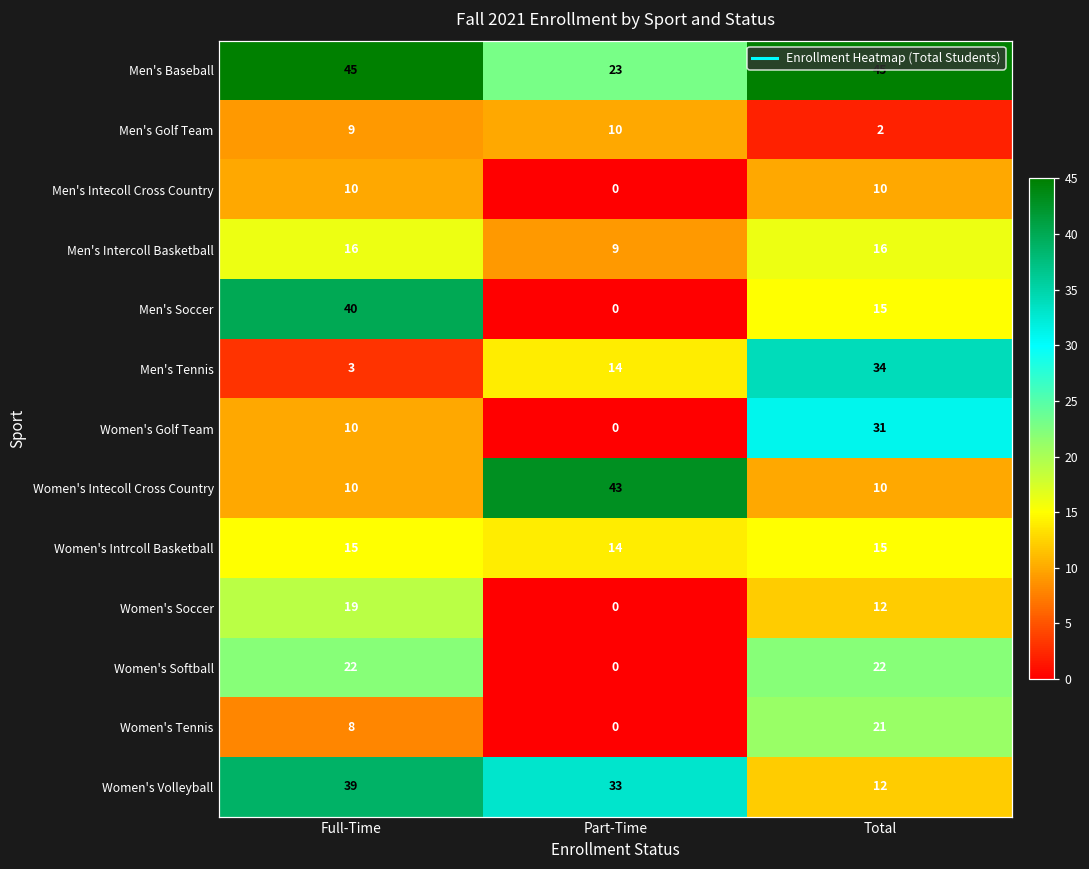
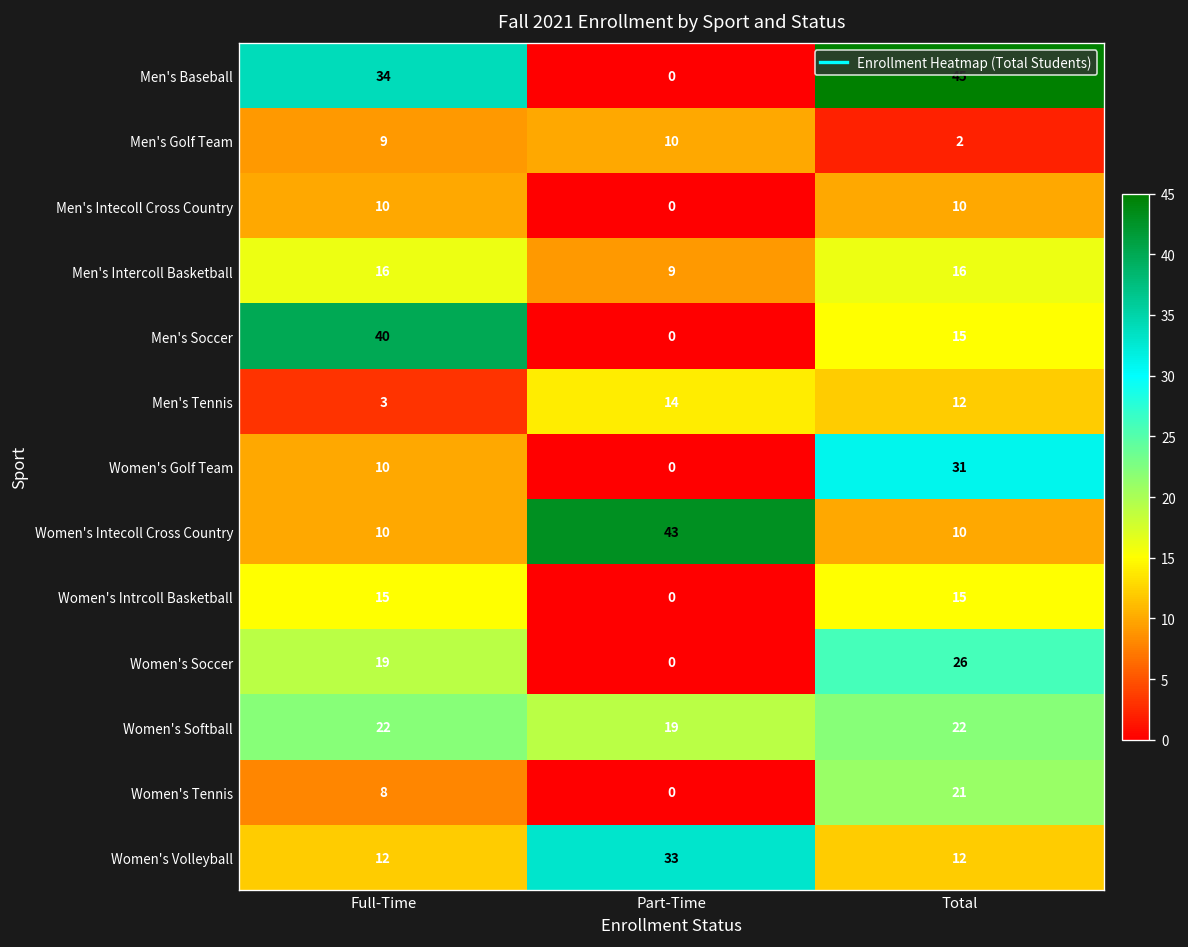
  {
    "Men's Baseball": {
-     "Full-Time": 45,
-     "Part-Time": 23
+     "Full-Time": 34,
+     "Part-Time": 0
    },
    "Men's Golf Team": {
      "Full-Time": 9,
      "Part-Time": 10,
      "Total": 2
    },
    "Men's Intecoll Cross Country": {
      "Full-Time": 10,
      "Part-Time": 0,
      "Total": 10
    },
    "Men's Intercoll Basketball": {
      "Full-Time": 16,
      "Part-Time": 9,
      "Total": 16
    },
    "Men's Soccer": {
      "Full-Time": 40,
      "Part-Time": 0,
      "Total": 15
    },
    "Men's Tennis": {
      "Full-Time": 3,
      "Part-Time": 14,
-     "Total": 34
+     "Total": 12
    },
    "Women's Golf Team": {
      "Full-Time": 10,
      "Part-Time": 0,
      "Total": 31
    },
    "Women's Intecoll Cross Country": {
      "Full-Time": 10,
      "Part-Time": 43,
      "Total": 10
    },
    "Women's Intrcoll Basketball": {
      "Full-Time": 15,
-     "Part-Time": 14,
+     "Part-Time": 0,
      "Total": 15
    },
    "Women's Soccer": {
      "Full-Time": 19,
      "Part-Time": 0,
-     "Total": 12
+     "Total": 26
    },
    "Women's Softball": {
      "Full-Time": 22,
-     "Part-Time": 0,
+     "Part-Time": 19,
      "Total": 22
    },
    "Women's Tennis": {
      "Full-Time": 8,
      "Part-Time": 0,
      "Total": 21
    },
    "Women's Volleyball": {
-     "Full-Time": 39,
+     "Full-Time": 12,
      "Part-Time": 33,
      "Total": 12
    }
  }
